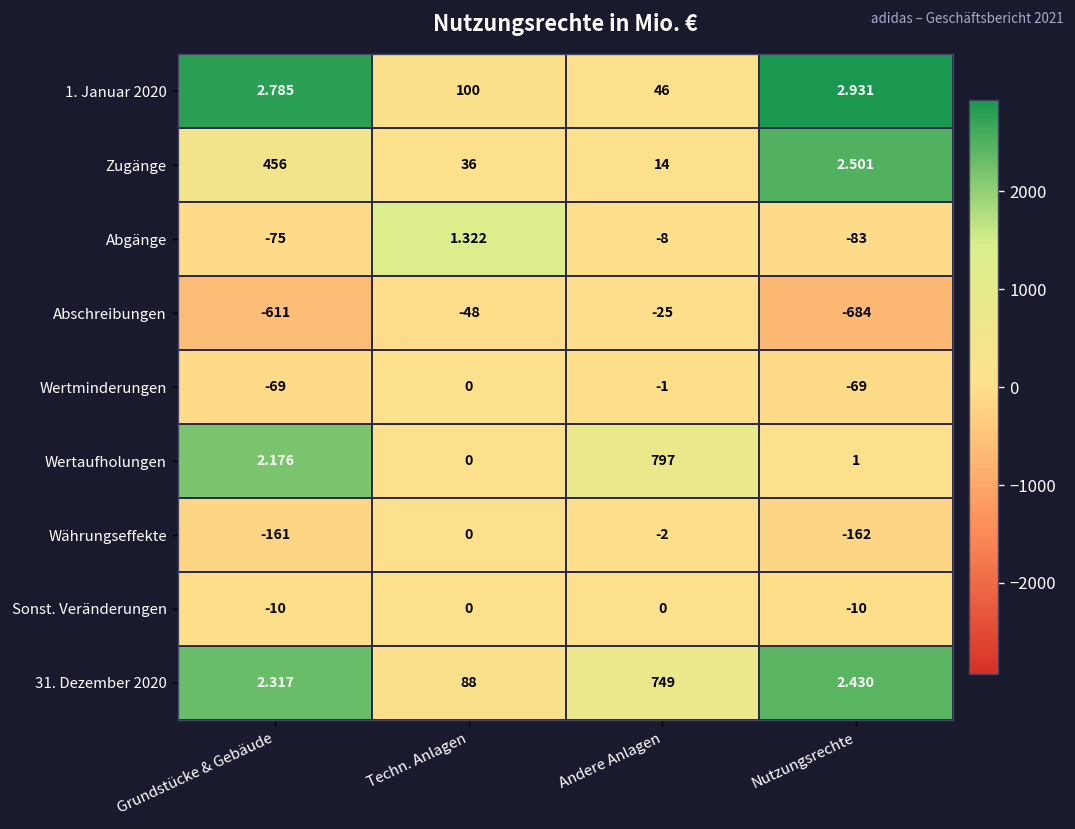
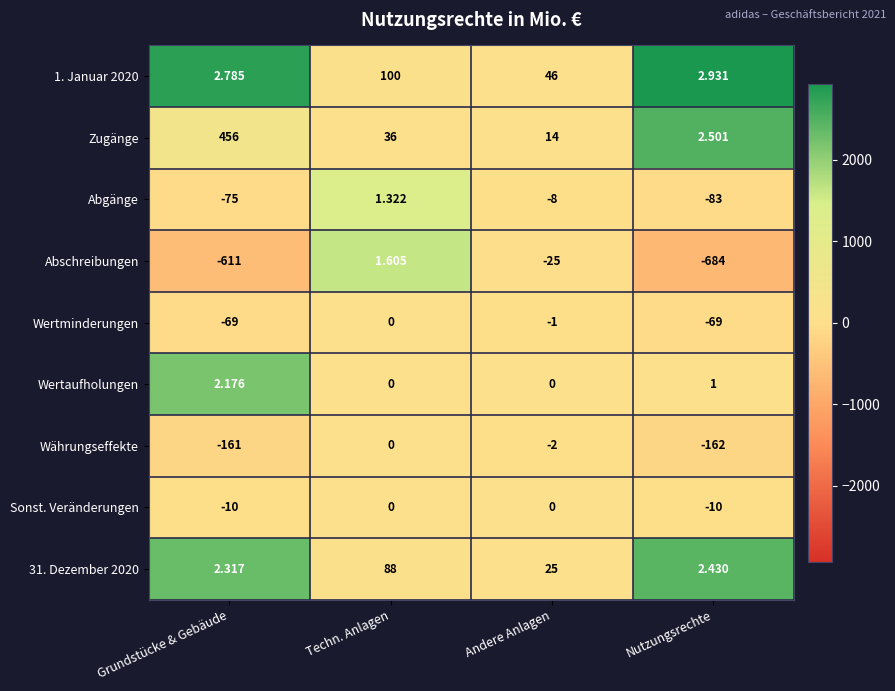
  {
    "1. Januar 2020": {
      "Grundstücke & Gebäude": 2.785,
      "Techn. Anlagen": 100,
      "Andere Anlagen": 46,
      "Nutzungsrechte": 2.931
    },
    "Zugänge": {
      "Grundstücke & Gebäude": 456,
      "Techn. Anlagen": 36,
      "Andere Anlagen": 14,
      "Nutzungsrechte": 2.501
    },
    "Abgänge": {
      "Grundstücke & Gebäude": -75,
      "Techn. Anlagen": 1.322,
      "Andere Anlagen": -8,
      "Nutzungsrechte": -83
    },
    "Abschreibungen": {
      "Grundstücke & Gebäude": -611,
-     "Techn. Anlagen": -48,
+     "Techn. Anlagen": 1.605,
      "Andere Anlagen": -25,
      "Nutzungsrechte": -684
    },
    "Wertminderungen": {
      "Grundstücke & Gebäude": -69,
      "Techn. Anlagen": 0,
      "Andere Anlagen": -1,
      "Nutzungsrechte": -69
    },
    "Wertaufholungen": {
      "Grundstücke & Gebäude": 2.176,
      "Techn. Anlagen": 0,
-     "Andere Anlagen": 797,
+     "Andere Anlagen": 0,
      "Nutzungsrechte": 1
    },
    "Währungseffekte": {
      "Grundstücke & Gebäude": -161,
      "Techn. Anlagen": 0,
      "Andere Anlagen": -2,
      "Nutzungsrechte": -162
    },
    "Sonst. Veränderungen": {
      "Grundstücke & Gebäude": -10,
      "Techn. Anlagen": 0,
      "Andere Anlagen": 0,
      "Nutzungsrechte": -10
    },
    "31. Dezember 2020": {
      "Grundstücke & Gebäude": 2.317,
      "Techn. Anlagen": 88,
-     "Andere Anlagen": 749,
+     "Andere Anlagen": 25,
      "Nutzungsrechte": 2.430
    }
  }
